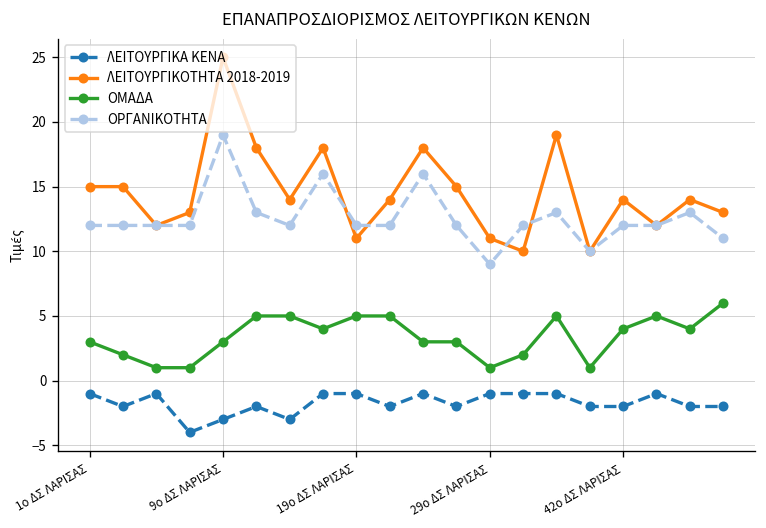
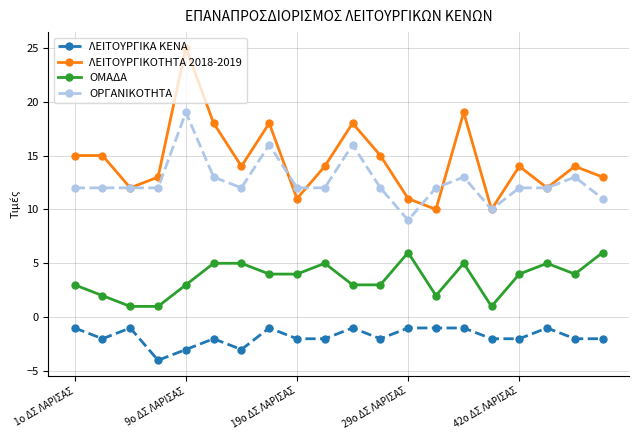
  {
    "ΛΕΙΤΟΥΡΓΙΚΑ ΚΕΝΑ": {
      "1ο ΔΣ ΛΑΡΙΣΑΣ": -1,
      "9ο ΔΣ ΛΑΡΙΣΑΣ": -3,
-     "19ο ΔΣ ΛΑΡΙΣΑΣ": -1,
+     "19ο ΔΣ ΛΑΡΙΣΑΣ": -2,
      "29ο ΔΣ ΛΑΡΙΣΑΣ": -1,
      "42ο ΔΣ ΛΑΡΙΣΑΣ": -2
    },
    "ΛΕΙΤΟΥΡΓΙΚΟΤΗΤΑ 2018-2019": {
      "1ο ΔΣ ΛΑΡΙΣΑΣ": 15,
      "19ο ΔΣ ΛΑΡΙΣΑΣ": 11,
      "29ο ΔΣ ΛΑΡΙΣΑΣ": 11,
      "42ο ΔΣ ΛΑΡΙΣΑΣ": 14
    },
    "ΟΜΑΔΑ": {
      "1ο ΔΣ ΛΑΡΙΣΑΣ": 3,
      "9ο ΔΣ ΛΑΡΙΣΑΣ": 3,
-     "19ο ΔΣ ΛΑΡΙΣΑΣ": 5,
-     "29ο ΔΣ ΛΑΡΙΣΑΣ": 1,
+     "19ο ΔΣ ΛΑΡΙΣΑΣ": 4,
+     "29ο ΔΣ ΛΑΡΙΣΑΣ": 6,
      "42ο ΔΣ ΛΑΡΙΣΑΣ": 4
    },
    "ΟΡΓΑΝΙΚΟΤΗΤΑ": {
      "1ο ΔΣ ΛΑΡΙΣΑΣ": 12,
      "9ο ΔΣ ΛΑΡΙΣΑΣ": 19,
      "19ο ΔΣ ΛΑΡΙΣΑΣ": 12,
      "29ο ΔΣ ΛΑΡΙΣΑΣ": 9,
      "42ο ΔΣ ΛΑΡΙΣΑΣ": 12
    }
  }
